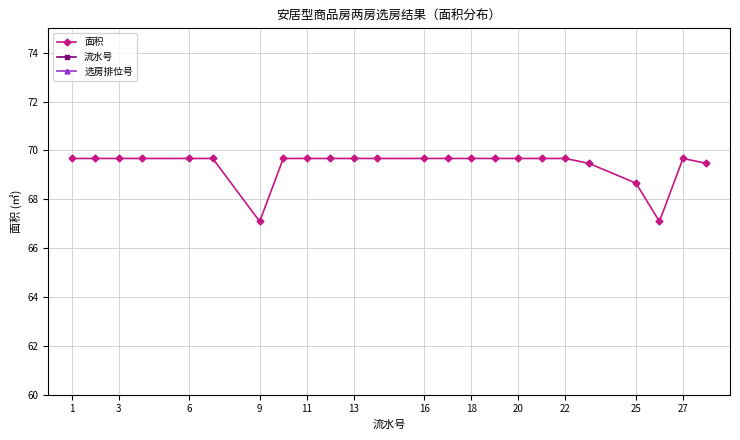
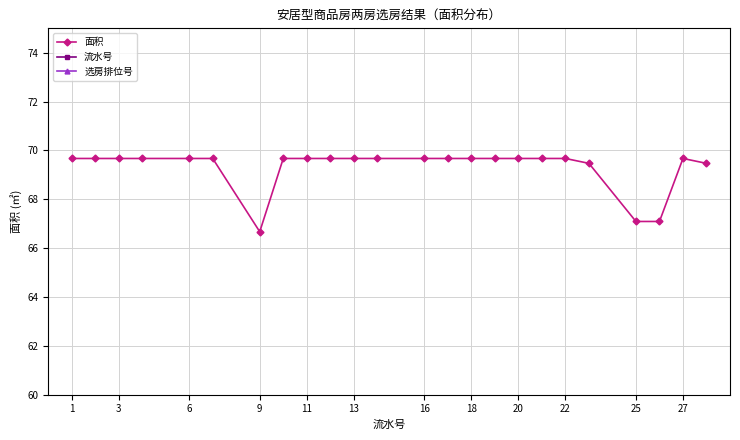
  {
    "面积": {
      "1": 69.7,
      "3": 69.7,
      "6": 69.7,
-     "9": 67.1,
+     "9": 66.7,
      "11": 69.7,
      "13": 69.7,
      "16": 69.7,
      "18": 69.7,
      "20": 69.7,
      "22": 69.7,
-     "25": 68.7,
+     "25": 67.1,
      "27": 69.7
    }
  }
